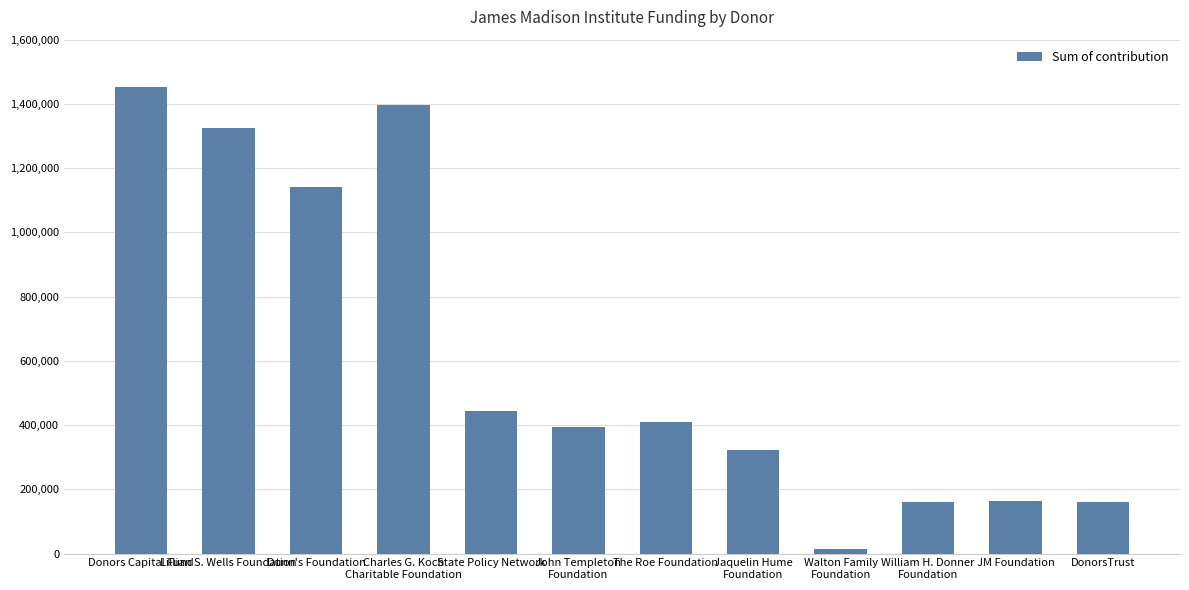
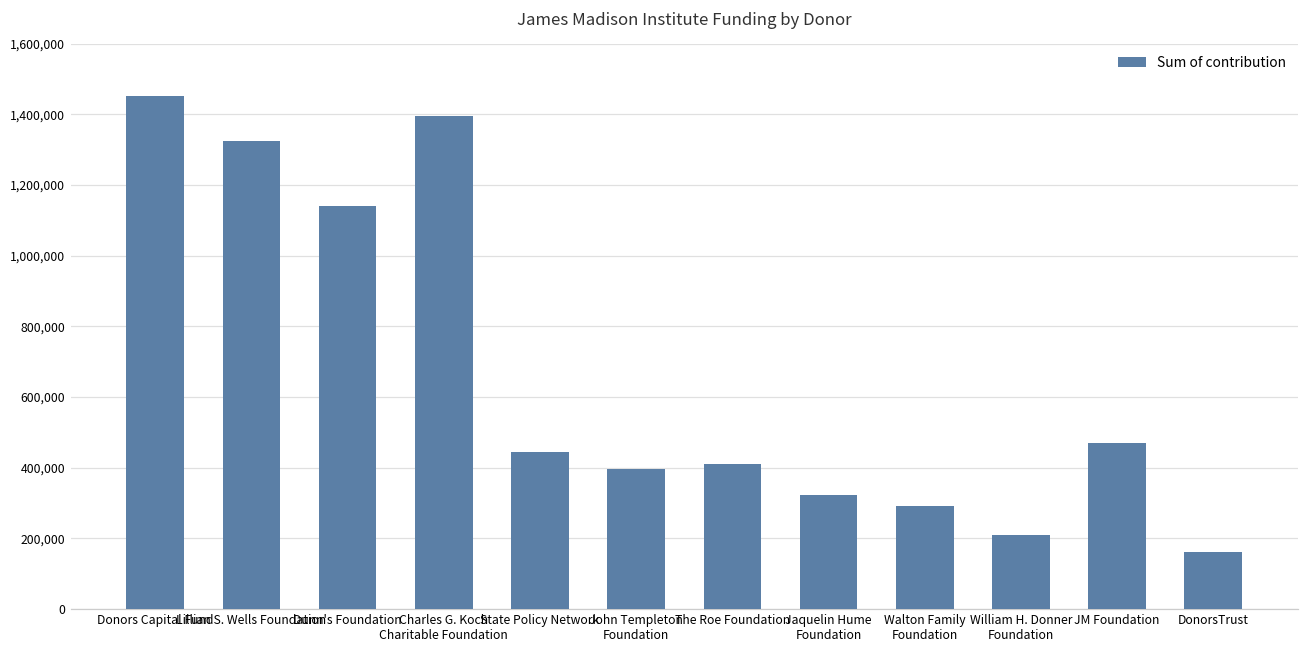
  {
    "Charles G. Koch Charitable Foundation": "1,400,000",
    "John Templeton Foundation": "400,000",
    "The Roe Foundation": "410,000",
    "Jaquelin Hume Foundation": "320,000",
-   "Walton Family Foundation": "10,000",
-   "William H. Donner Foundation": "160,000",
-   "JM Foundation": "170,000",
+   "Walton Family Foundation": "290,000",
+   "William H. Donner Foundation": "210,000",
+   "JM Foundation": "470,000",
    "DonorsTrust": "160,000"
  }
